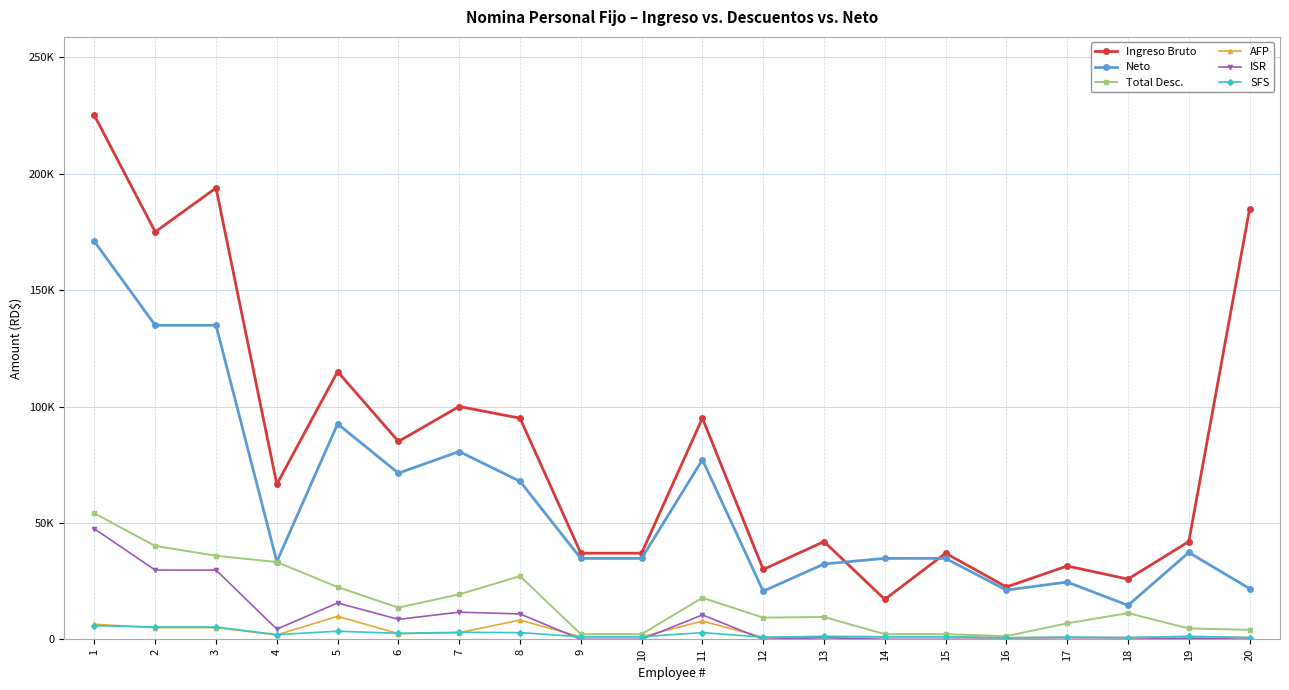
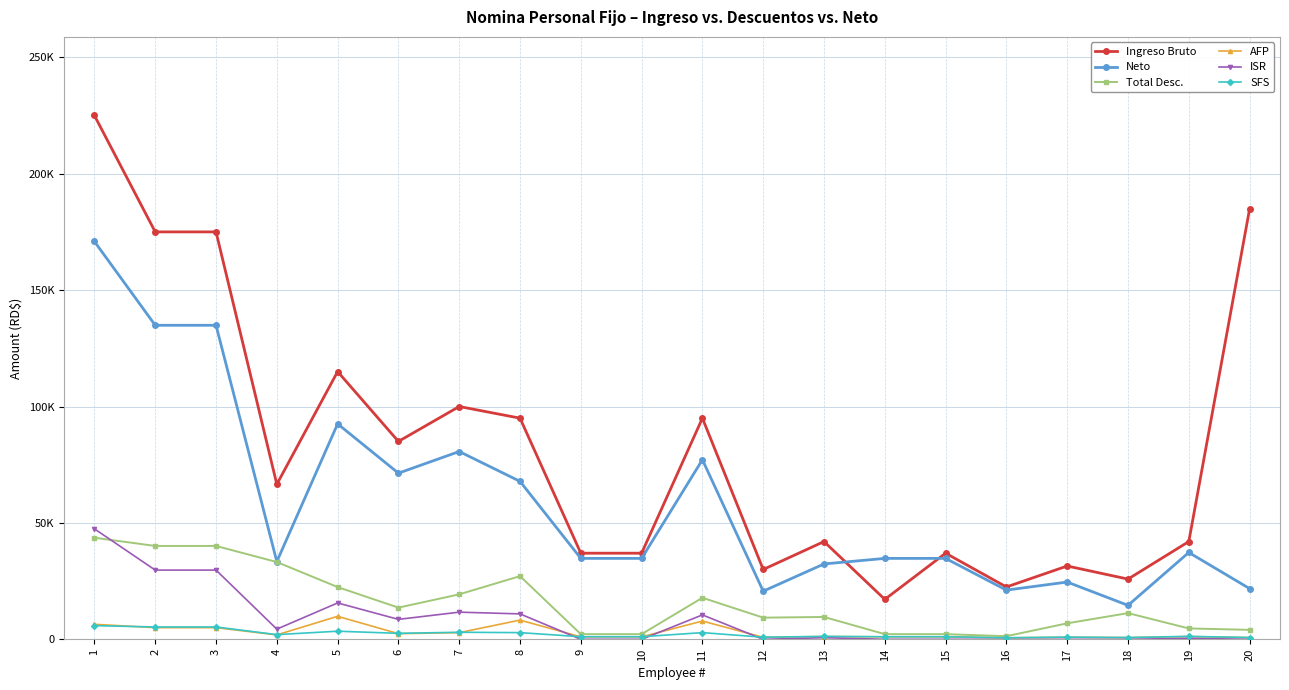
  {
    "Ingreso Bruto": {
      "1": 225000,
      "2": 175000,
-     "3": 194000,
+     "3": 175000,
      "4": 67000,
      "5": 115000,
      "6": 85000,
      "7": 100000,
      "8": 95000,
      "9": 37000,
      "10": 37000,
      "11": 95000,
      "12": 30000,
      "13": 42000,
      "14": 17000,
      "15": 37000,
      "16": 23000,
      "17": 32000,
      "18": 26000,
      "19": 42000,
      "20": 185000
    },
    "Total Desc.": {
-     "1": 54000,
+     "1": 44000,
      "2": 40000,
-     "3": 36000,
+     "3": 40000,
      "5": 22000,
      "6": 14000,
      "7": 19000,
      "8": 27000,
      "11": 18000,
      "12": 9000,
      "13": 10000,
      "17": 7000,
      "18": 11000,
      "19": 5000,
      "20": 4000
    },
    "AFP": {
      "5": 10000,
      "8": 8000,
      "11": 8000
    },
    "ISR": {
      "1": 47000,
      "2": 30000,
      "3": 30000,
      "4": 4000,
      "5": 16000,
      "6": 9000,
      "7": 12000,
      "8": 11000,
      "11": 11000
    }
  }
